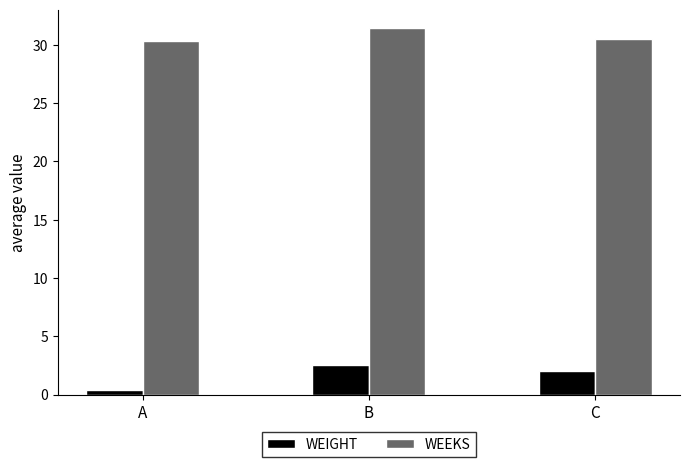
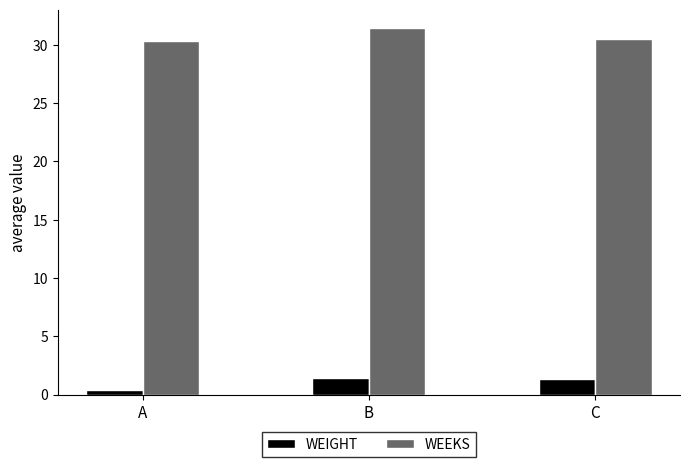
  {
    "WEIGHT": {
      "A": 0.4,
-     "B": 2.5,
-     "C": 2.0
+     "B": 1.4,
+     "C": 1.3
    },
    "WEEKS": {
      "A": 30.3,
      "B": 31.4,
      "C": 30.5
    }
  }
